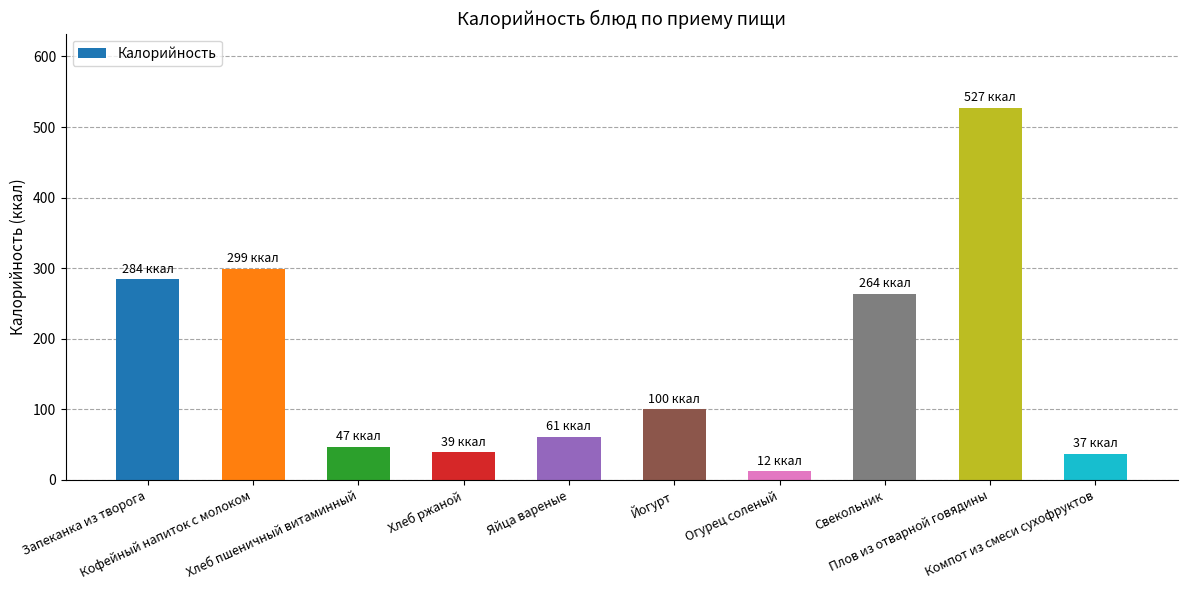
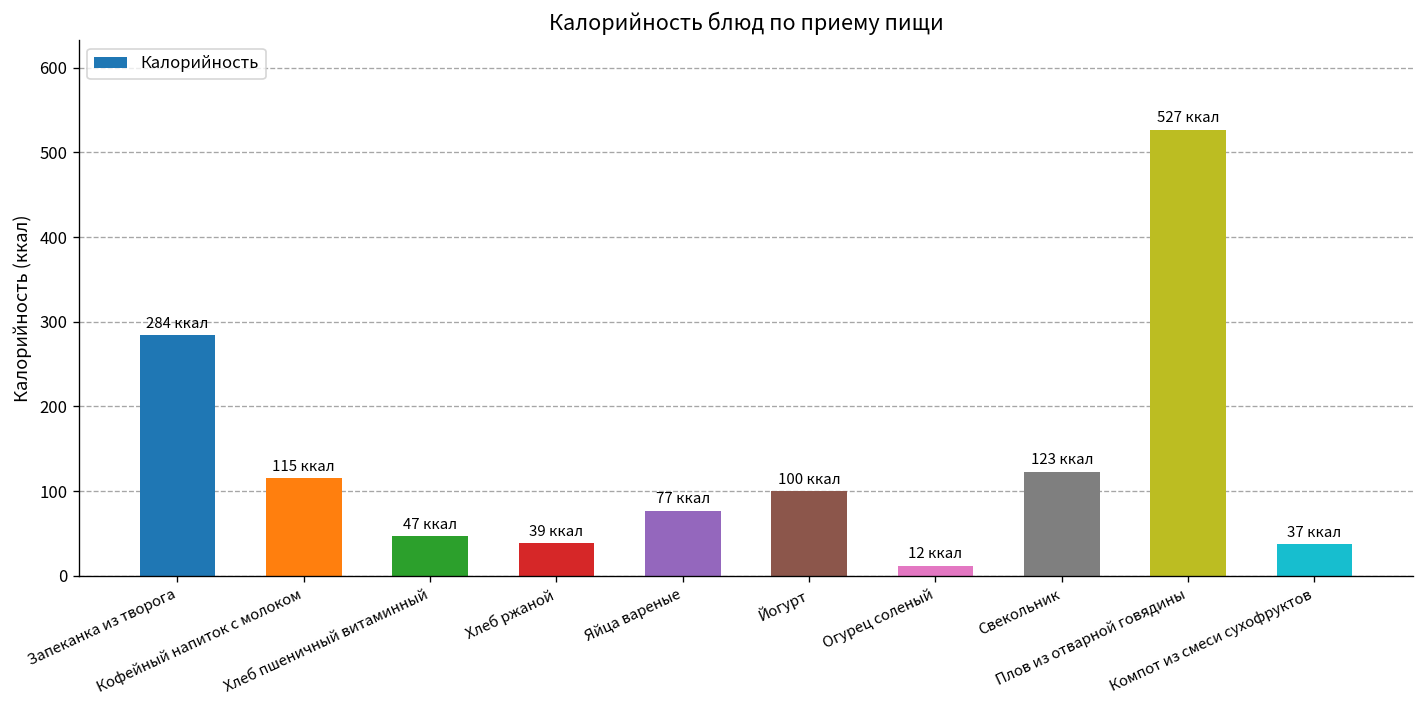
  {
    "Запеканка из творога": 284,
-   "Кофейный напиток с молоком": 299,
+   "Кофейный напиток с молоком": 115,
    "Хлеб пшеничный витаминный": 47,
    "Хлеб ржаной": 39,
-   "Яйца вареные": 61,
+   "Яйца вареные": 77,
    "Йогурт": 100,
    "Огурец соленый": 12,
-   "Свекольник": 264,
+   "Свекольник": 123,
    "Плов из отварной говядины": 527,
    "Компот из смеси сухофруктов": 37
  }
